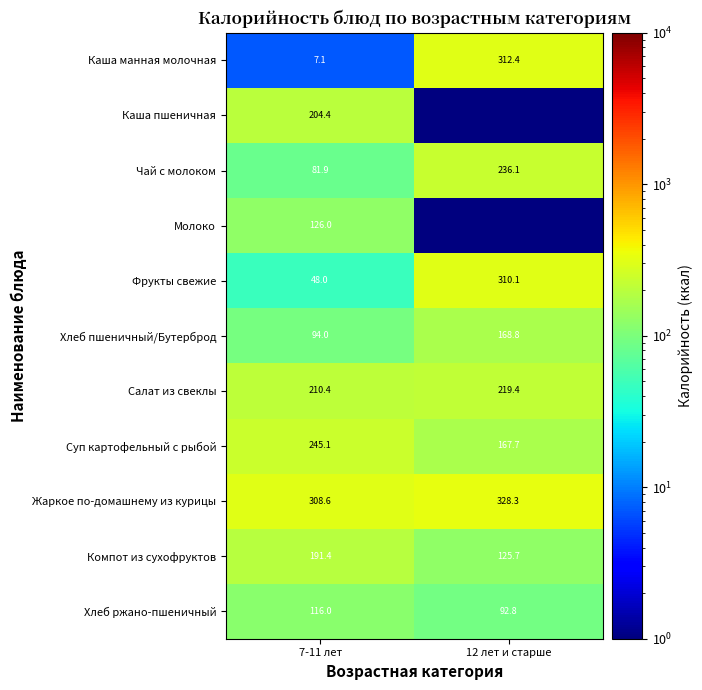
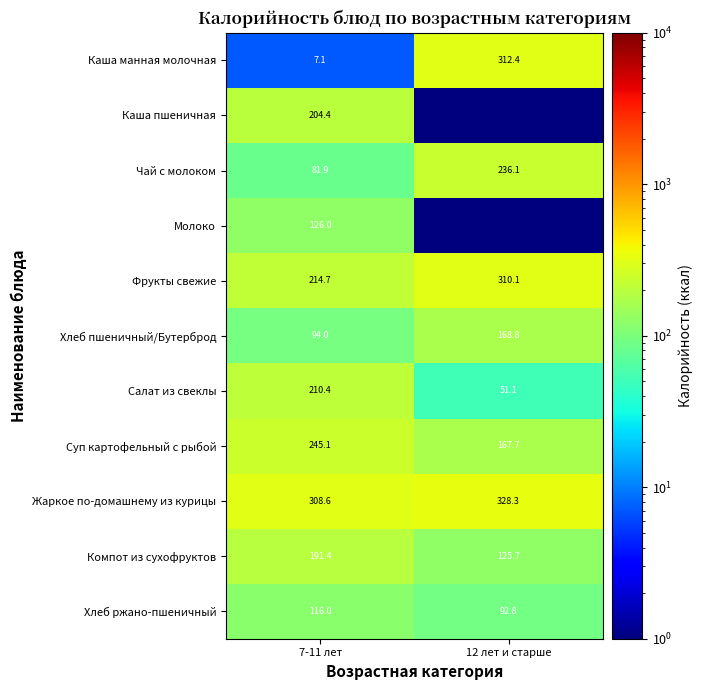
  {
    "Каша манная молочная": {
      "7-11 лет": 7.1,
      "12 лет и старше": 312.4
    },
    "Каша пшеничная": {
      "7-11 лет": 204.4
    },
    "Чай с молоком": {
      "7-11 лет": 81.9,
      "12 лет и старше": 236.1
    },
    "Молоко": {
      "7-11 лет": 126.0
    },
    "Фрукты свежие": {
-     "7-11 лет": 48.0,
+     "7-11 лет": 214.7,
      "12 лет и старше": 310.1
    },
    "Хлеб пшеничный/Бутерброд": {
      "7-11 лет": 94.0,
      "12 лет и старше": 168.8
    },
    "Салат из свеклы": {
      "7-11 лет": 210.4,
-     "12 лет и старше": 219.4
+     "12 лет и старше": 51.1
    },
    "Суп картофельный с рыбой": {
      "7-11 лет": 245.1,
      "12 лет и старше": 167.7
    },
    "Жаркое по-домашнему из курицы": {
      "7-11 лет": 308.6,
      "12 лет и старше": 328.3
    },
    "Компот из сухофруктов": {
      "7-11 лет": 191.4,
      "12 лет и старше": 125.7
    },
    "Хлеб ржано-пшеничный": {
      "7-11 лет": 116.0,
      "12 лет и старше": 92.8
    }
  }
